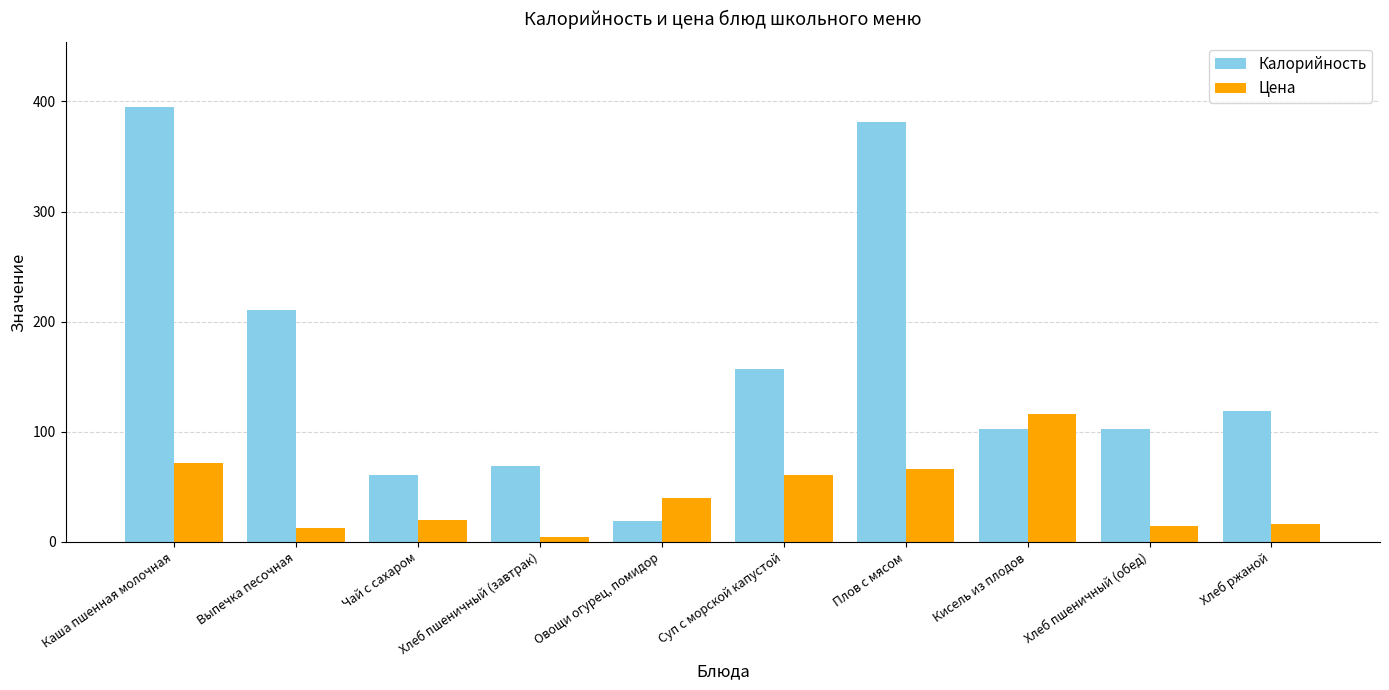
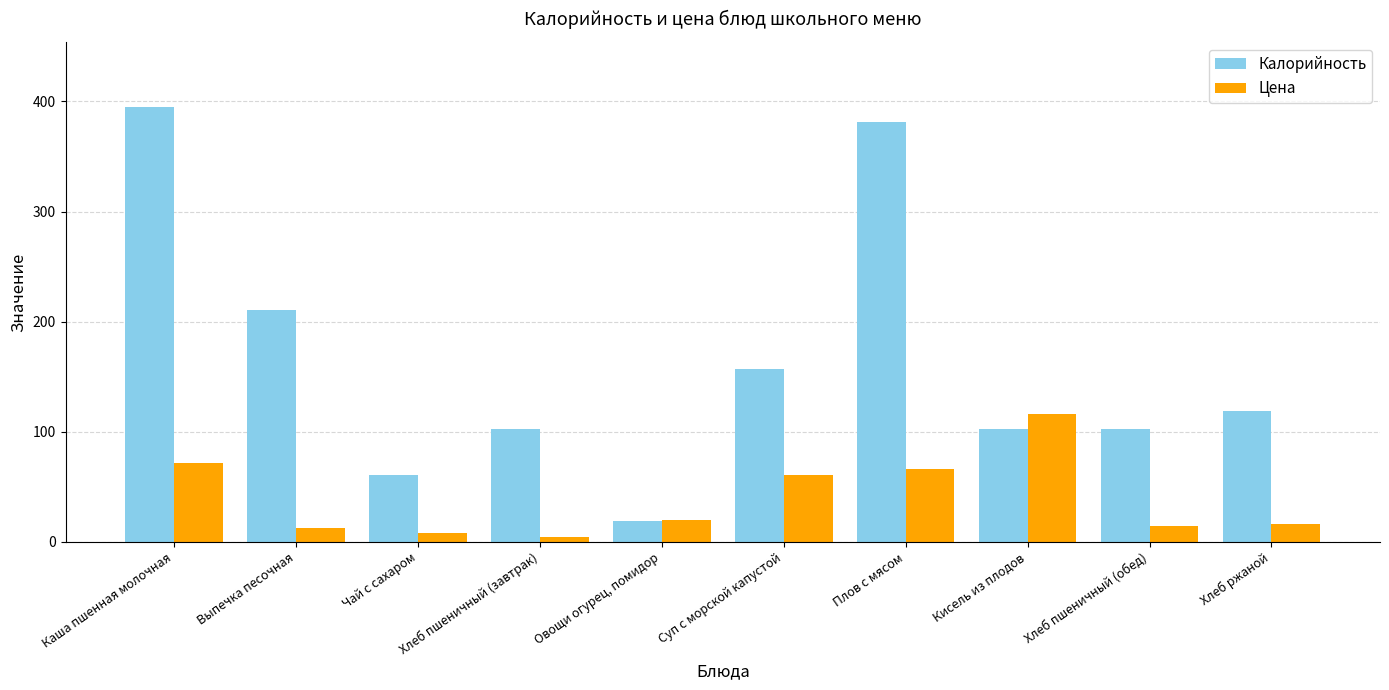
  {
    "Калорийность": {
      "Каша пшенная молочная": 395,
      "Выпечка песочная": 210,
      "Чай с сахаром": 61,
-     "Хлеб пшеничный (завтрак)": 69,
+     "Хлеб пшеничный (завтрак)": 103,
      "Овощи огурец, помидор": 19,
      "Суп с морской капустой": 157,
      "Плов с мясом": 381,
      "Кисель из плодов": 102,
      "Хлеб пшеничный (обед)": 103,
      "Хлеб ржаной": 119
    },
    "Цена": {
      "Каша пшенная молочная": 71,
      "Выпечка песочная": 13,
-     "Чай с сахаром": 20,
+     "Чай с сахаром": 8,
      "Хлеб пшеничный (завтрак)": 4,
-     "Овощи огурец, помидор": 40,
+     "Овощи огурец, помидор": 20,
      "Суп с морской капустой": 61,
      "Плов с мясом": 66,
      "Кисель из плодов": 116,
      "Хлеб пшеничный (обед)": 14,
      "Хлеб ржаной": 16
    }
  }
